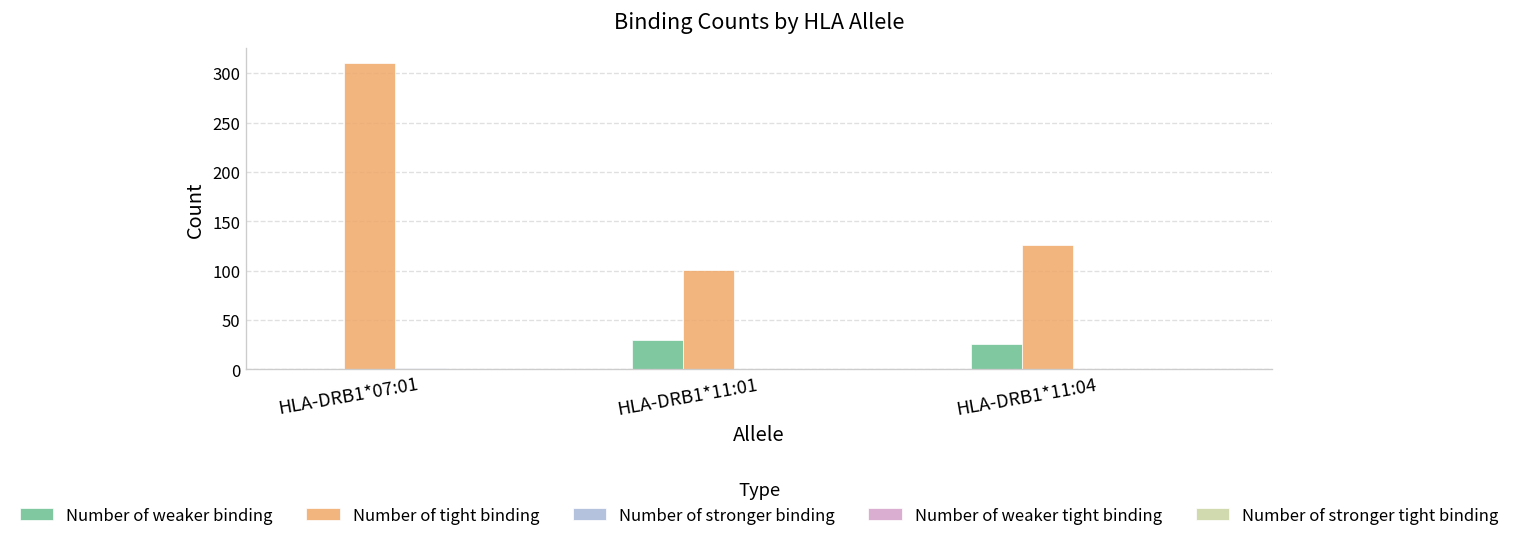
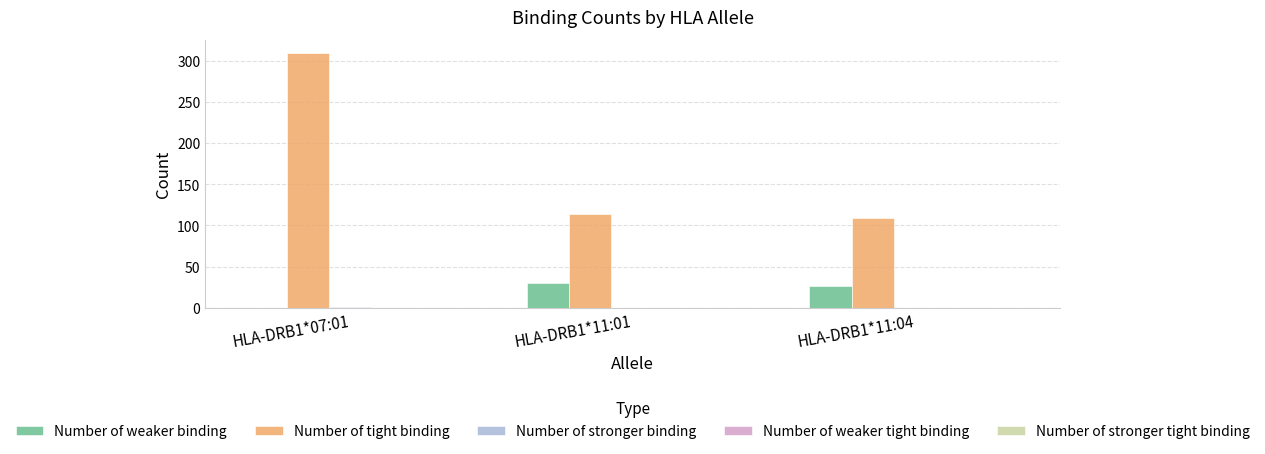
  {
    "Number of weaker binding": {
      "HLA-DRB1*07:01": 0,
      "HLA-DRB1*11:01": 30,
      "HLA-DRB1*11:04": 30
    },
    "Number of tight binding": {
      "HLA-DRB1*07:01": 310,
-     "HLA-DRB1*11:01": 100,
-     "HLA-DRB1*11:04": 130
+     "HLA-DRB1*11:01": 110,
+     "HLA-DRB1*11:04": 110
    },
    "Number of stronger tight binding": {
      "HLA-DRB1*07:01": 0,
      "HLA-DRB1*11:01": 0,
      "HLA-DRB1*11:04": 0
    }
  }
